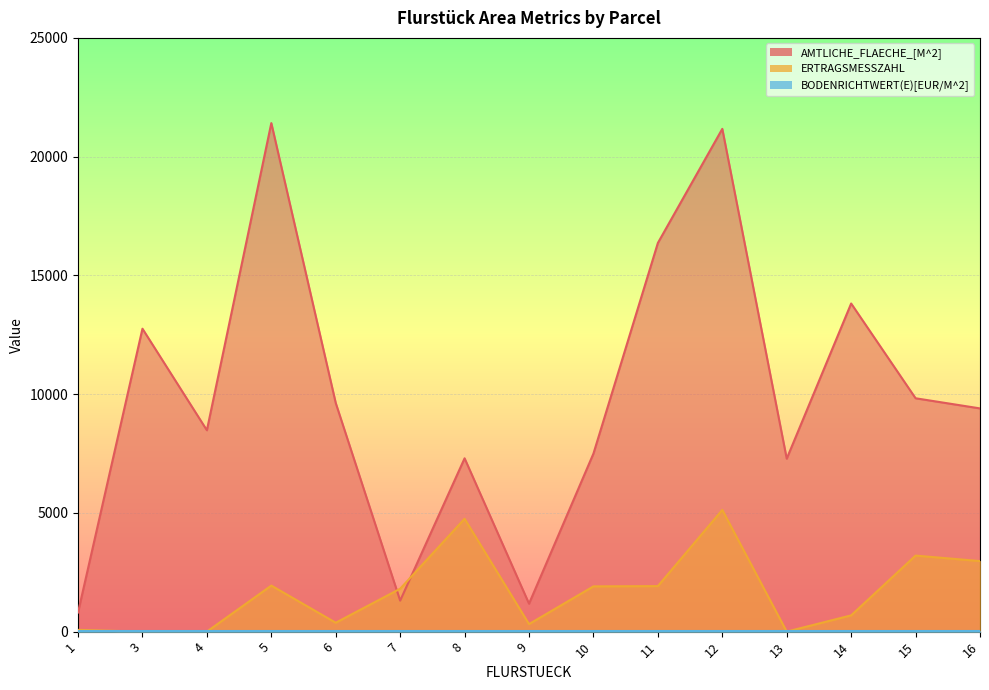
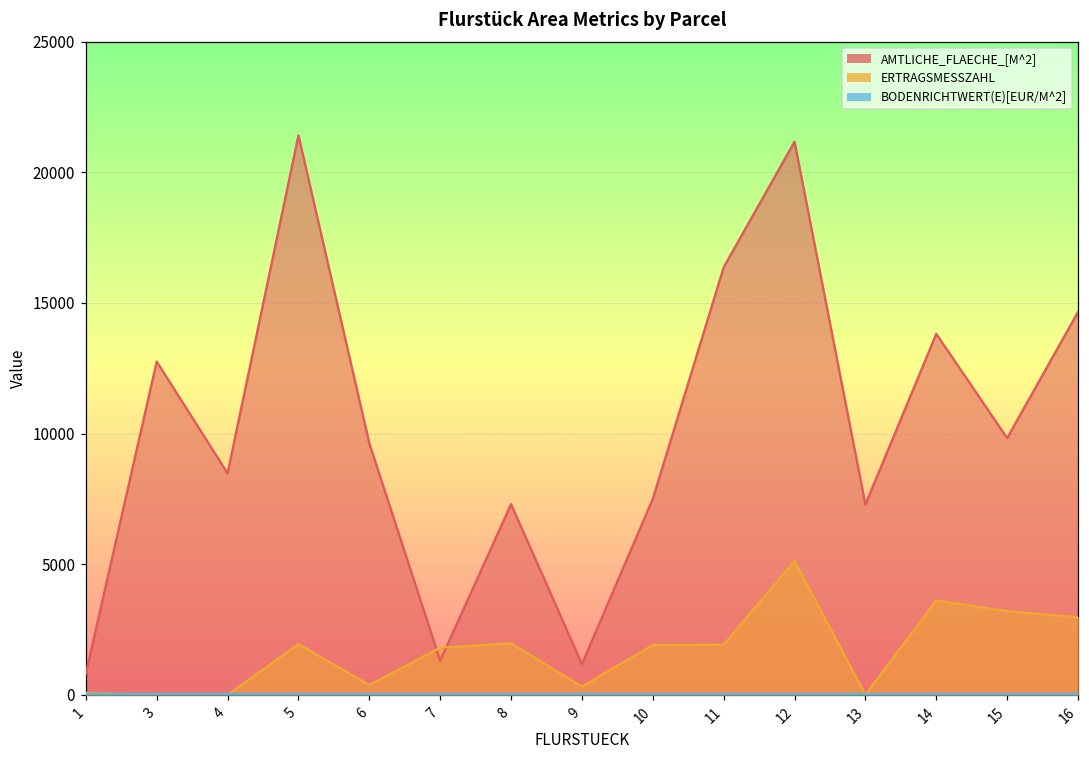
  {
    "AMTLICHE_FLAECHE_[M^2]": {
      "1": 800,
      "3": 12800,
      "4": 8500,
      "5": 21400,
      "6": 9600,
      "7": 1300,
      "8": 7300,
      "9": 1200,
      "10": 7500,
      "11": 16400,
      "12": 21200,
      "13": 7300,
      "14": 13800,
      "15": 9800,
-     "16": 9400
+     "16": 14700
    },
    "ERTRAGSMESSZAHL": {
      "5": 1900,
      "6": 400,
      "7": 1800,
-     "8": 4800,
+     "8": 2000,
      "9": 300,
      "10": 1900,
      "11": 1900,
      "12": 5100,
-     "14": 700,
+     "14": 3600,
      "15": 3200,
      "16": 3000
    },
    "BODENRICHTWERT(E)[EUR/M^2]": {
      "5": 0,
      "6": 0,
      "7": 0,
      "8": 0,
      "9": 0,
      "10": 0,
      "11": 0,
      "12": 0,
      "14": 0,
      "15": 0,
      "16": 0
    }
  }
